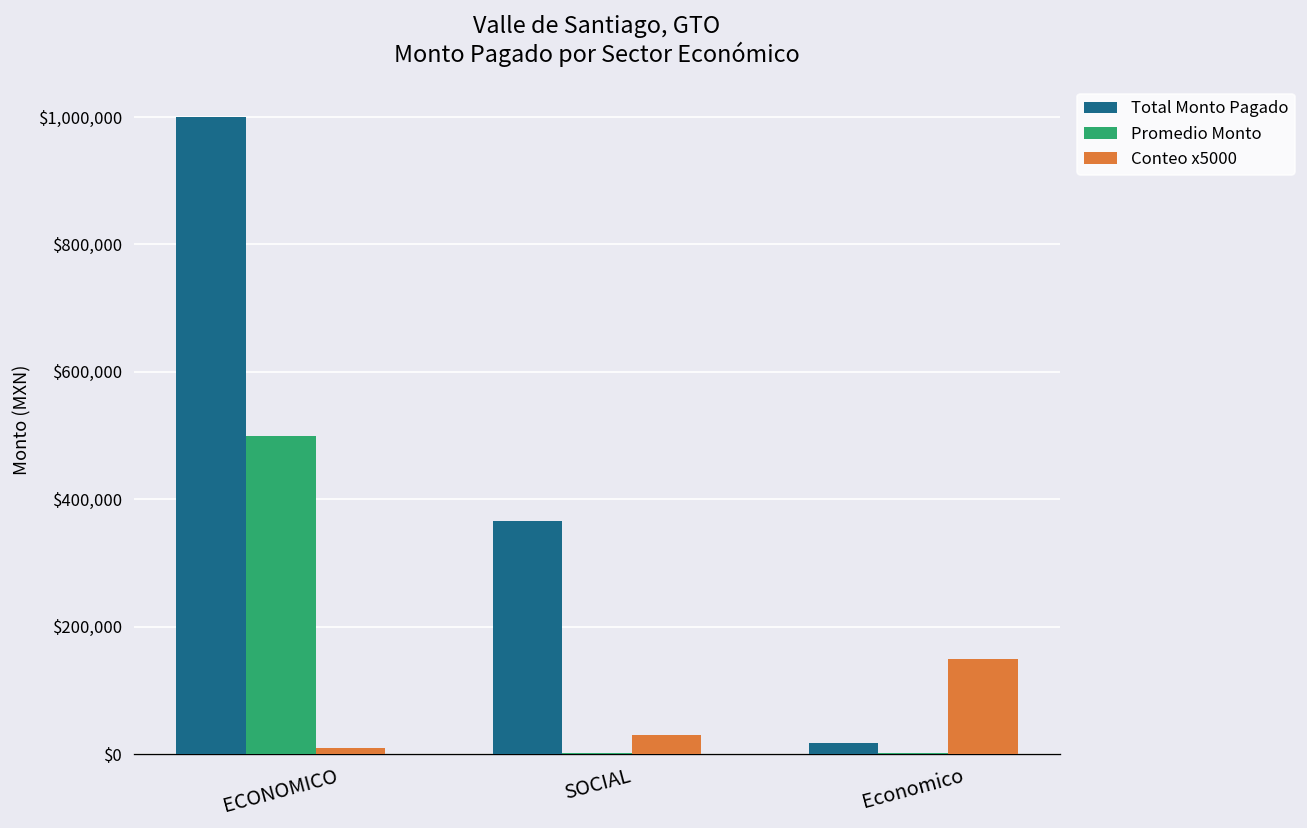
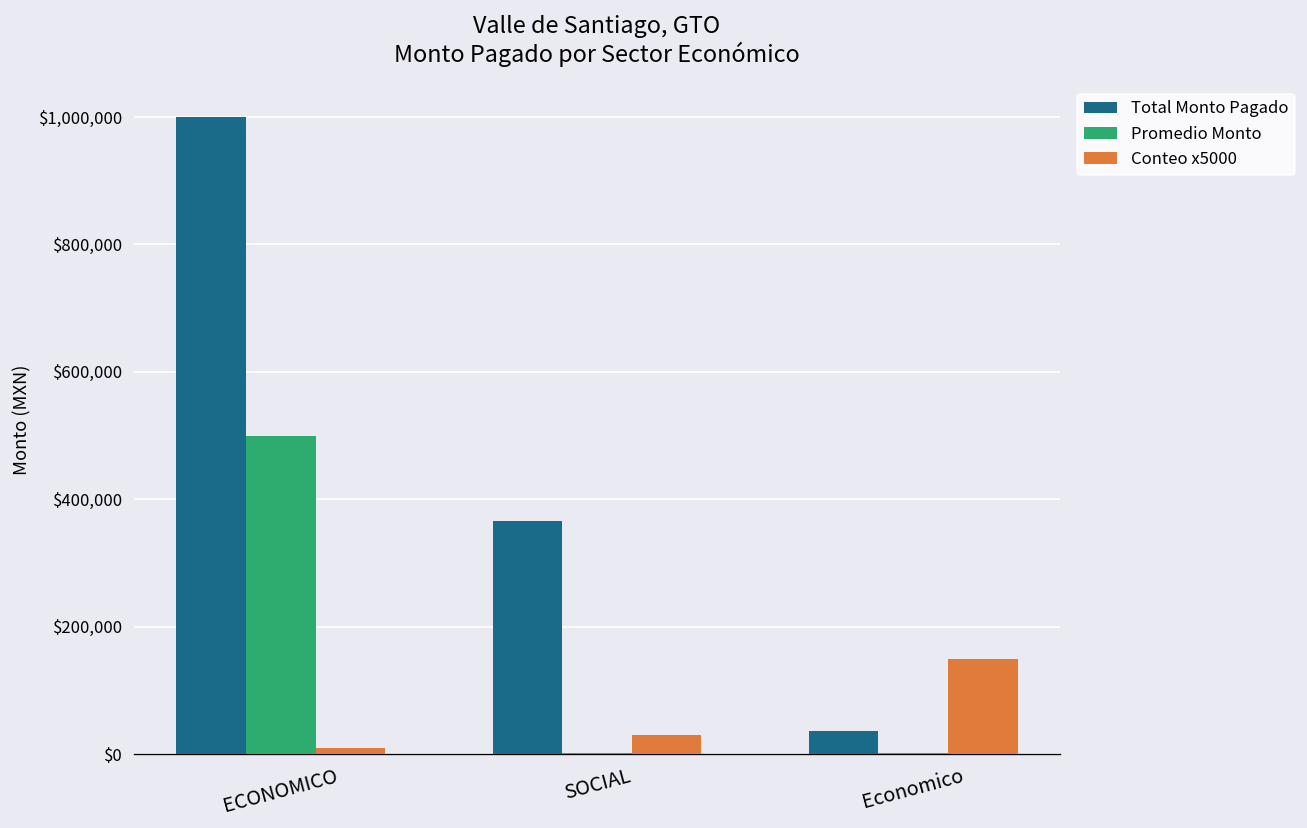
  {
    "Total Monto Pagado": {
      "ECONOMICO": "$1,000,000",
      "SOCIAL": "$370,000",
-     "Economico": "$20,000"
+     "Economico": "$40,000"
    },
    "Promedio Monto": {
      "ECONOMICO": "$500,000"
    },
    "Conteo x5000": {
      "ECONOMICO": "$10,000",
      "SOCIAL": "$30,000",
      "Economico": "$150,000"
    }
  }
